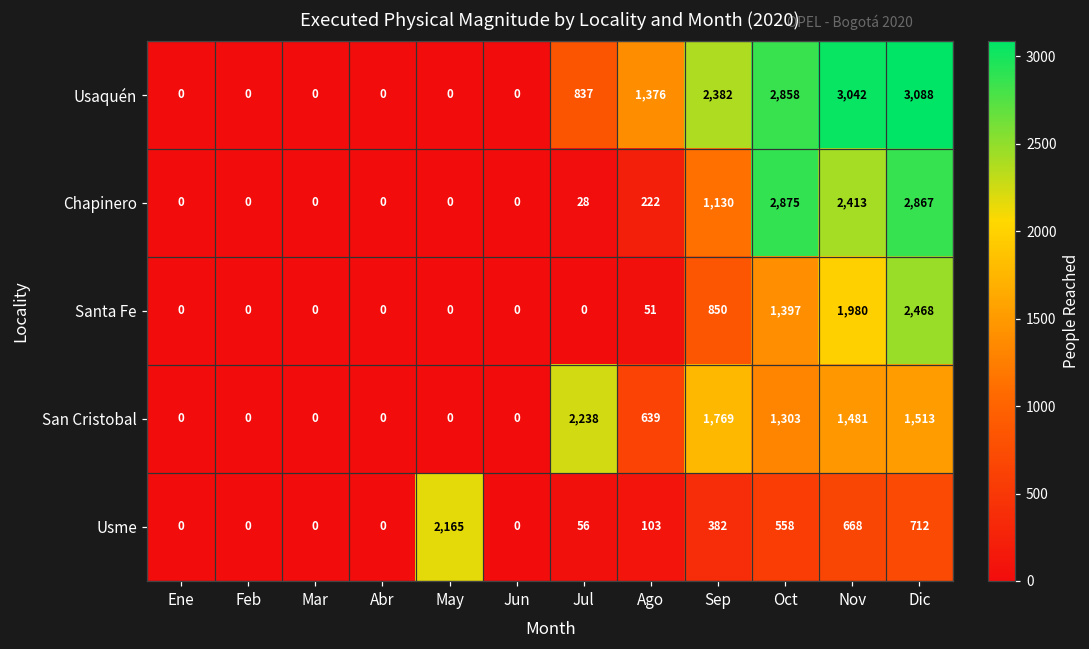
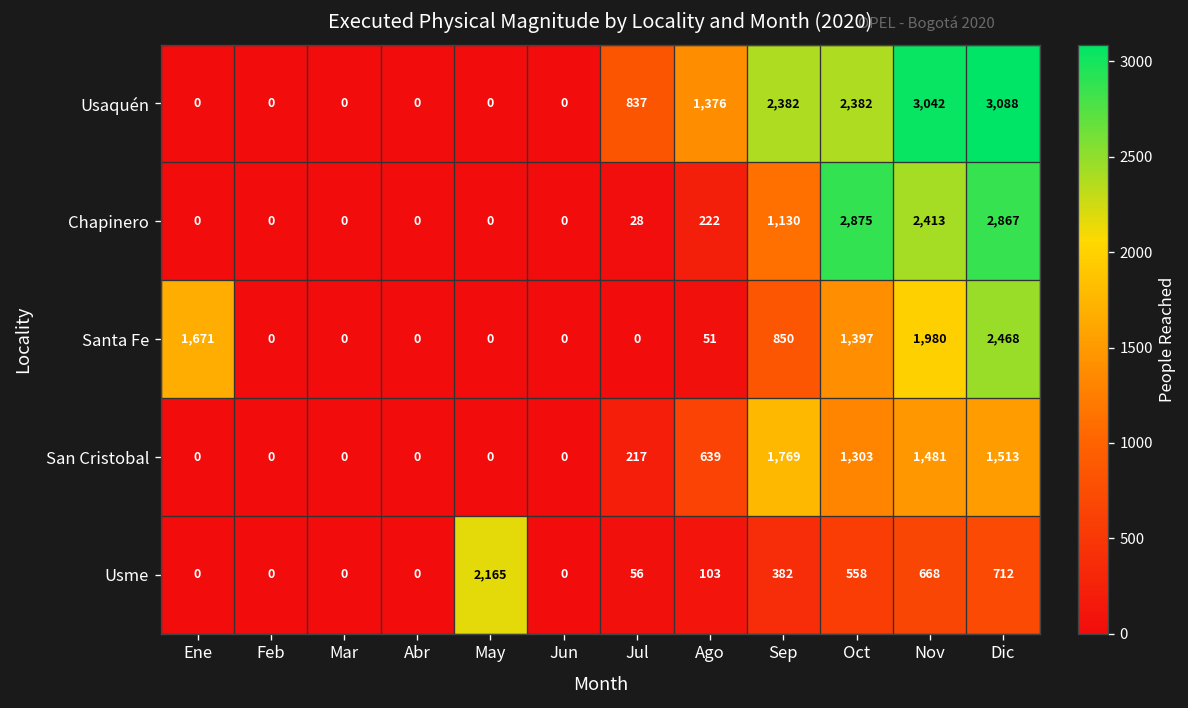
  {
    "Usaquén": {
      "Ene": "0",
      "Feb": "0",
      "Mar": "0",
      "Abr": "0",
      "May": "0",
      "Jun": "0",
      "Jul": "837",
      "Ago": "1,376",
      "Sep": "2,382",
-     "Oct": "2,858",
+     "Oct": "2,382",
      "Nov": "3,042",
      "Dic": "3,088"
    },
    "Chapinero": {
      "Ene": "0",
      "Feb": "0",
      "Mar": "0",
      "Abr": "0",
      "May": "0",
      "Jun": "0",
      "Jul": "28",
      "Ago": "222",
      "Sep": "1,130",
      "Oct": "2,875",
      "Nov": "2,413",
      "Dic": "2,867"
    },
    "Santa Fe": {
-     "Ene": "0",
+     "Ene": "1,671",
      "Feb": "0",
      "Mar": "0",
      "Abr": "0",
      "May": "0",
      "Jun": "0",
      "Jul": "0",
      "Ago": "51",
      "Sep": "850",
      "Oct": "1,397",
      "Nov": "1,980",
      "Dic": "2,468"
    },
    "San Cristobal": {
      "Ene": "0",
      "Feb": "0",
      "Mar": "0",
      "Abr": "0",
      "May": "0",
      "Jun": "0",
-     "Jul": "2,238",
+     "Jul": "217",
      "Ago": "639",
      "Sep": "1,769",
      "Oct": "1,303",
      "Nov": "1,481",
      "Dic": "1,513"
    },
    "Usme": {
      "Ene": "0",
      "Feb": "0",
      "Mar": "0",
      "Abr": "0",
      "May": "2,165",
      "Jun": "0",
      "Jul": "56",
      "Ago": "103",
      "Sep": "382",
      "Oct": "558",
      "Nov": "668",
      "Dic": "712"
    }
  }
